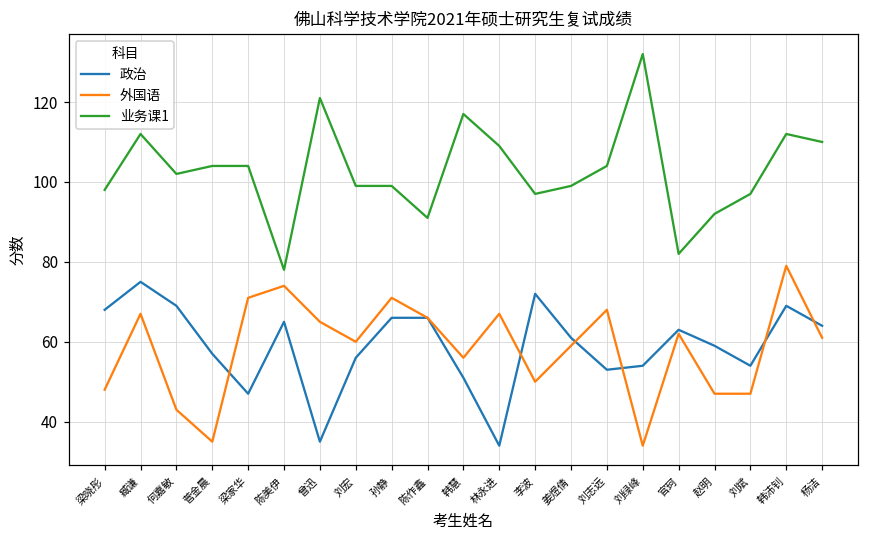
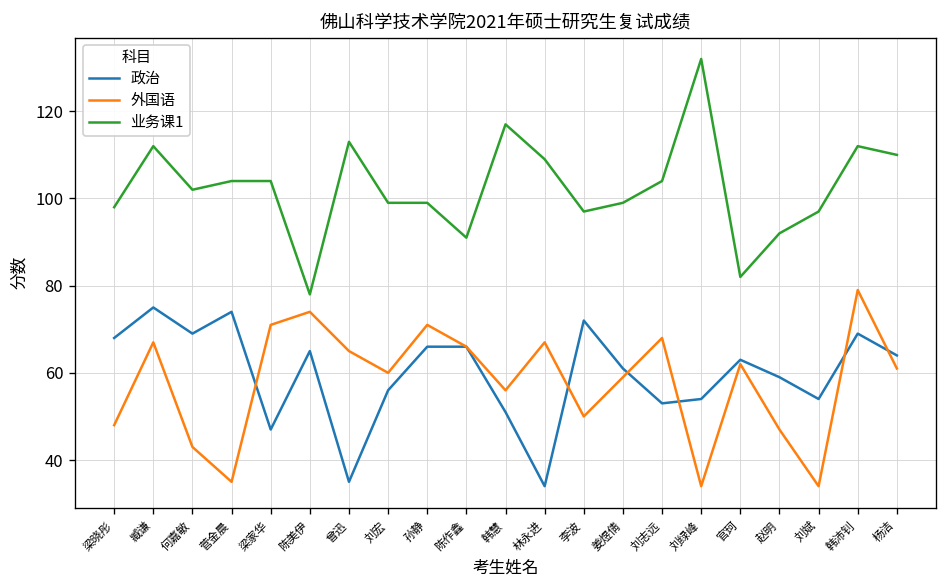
  {
    "政治": {
      "梁晓彤": 68,
      "臧谦": 75,
      "何嘉敏": 69,
-     "菅金晨": 57,
+     "菅金晨": 74,
      "梁家华": 47,
      "陈美伊": 65,
      "曾迅": 35,
      "刘宏": 56,
      "孙静": 66,
      "韩慧": 51,
      "林永进": 34,
      "李波": 72,
      "姜煜倩": 61,
      "刘志远": 53,
      "刘绿峰": 54,
      "官珂": 63,
      "赵明": 59,
      "刘斌": 54,
      "韩沛钊": 69,
      "杨洁": 64
    },
    "外国语": {
      "梁晓彤": 48,
      "臧谦": 67,
      "何嘉敏": 43,
      "菅金晨": 35,
      "梁家华": 71,
      "陈美伊": 74,
      "曾迅": 65,
      "刘宏": 60,
      "孙静": 71,
      "韩慧": 56,
      "林永进": 67,
      "李波": 50,
      "姜煜倩": 59,
      "刘志远": 68,
      "刘绿峰": 34,
      "官珂": 62,
      "赵明": 47,
-     "刘斌": 47,
+     "刘斌": 34,
      "韩沛钊": 79,
      "杨洁": 61
    },
    "业务课1": {
      "梁晓彤": 98,
      "臧谦": 112,
      "何嘉敏": 102,
      "菅金晨": 104,
      "梁家华": 104,
      "陈美伊": 78,
-     "曾迅": 121,
+     "曾迅": 113,
      "刘宏": 99,
      "孙静": 99,
      "陈作鑫": 91,
      "韩慧": 117,
      "林永进": 109,
      "李波": 97,
      "姜煜倩": 99,
      "刘志远": 104,
      "刘绿峰": 132,
      "官珂": 82,
      "赵明": 92,
      "刘斌": 97,
      "韩沛钊": 112,
      "杨洁": 110
    }
  }
